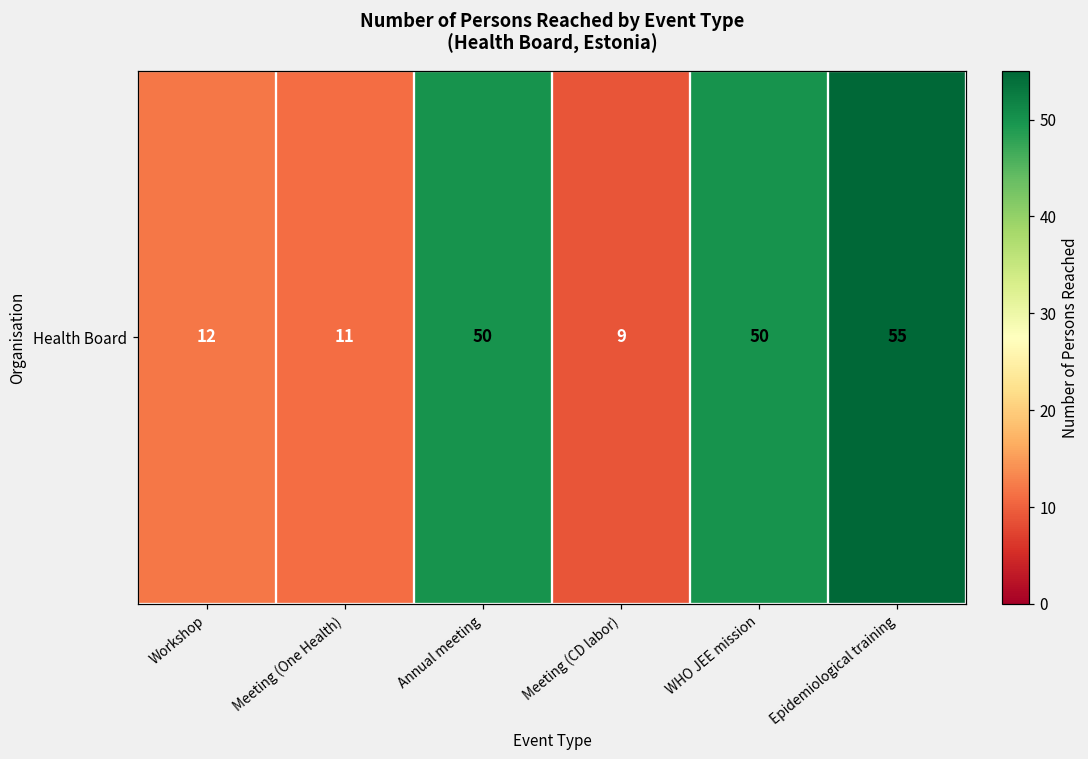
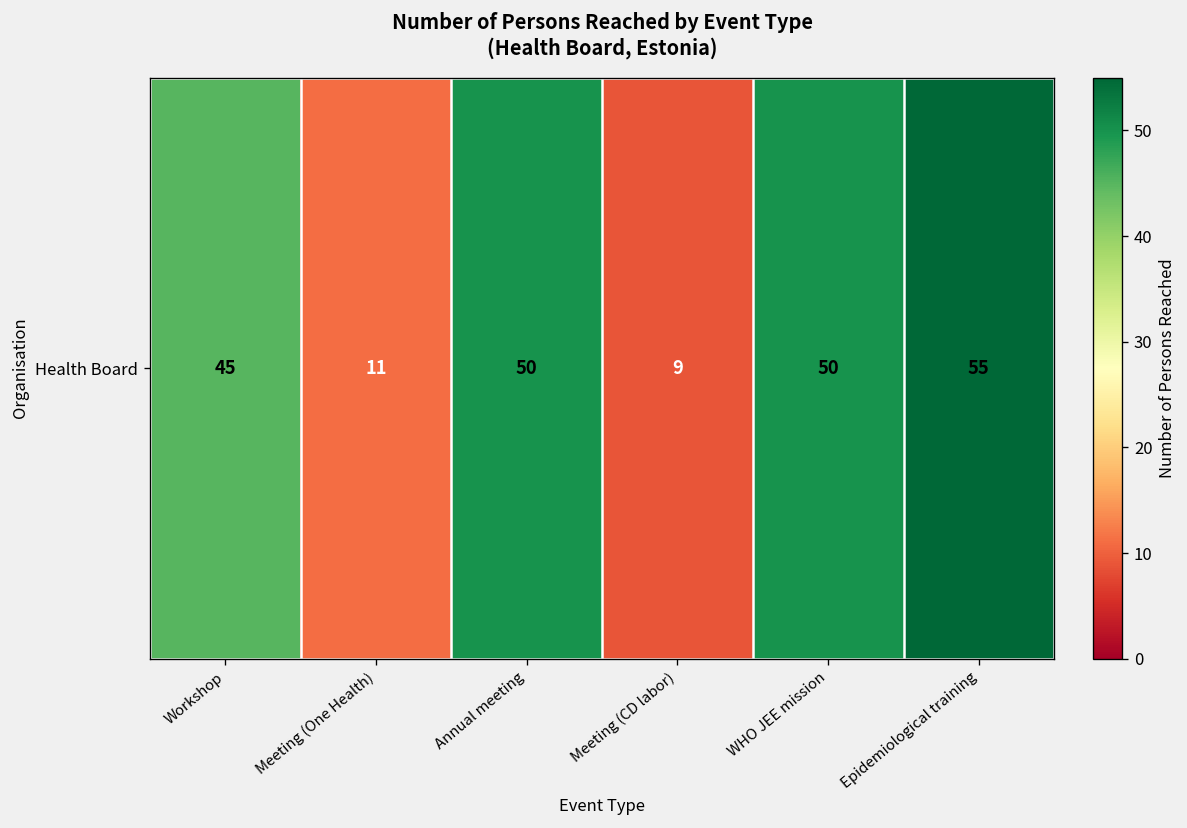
  {
    "Health Board": {
-     "Workshop": 12,
+     "Workshop": 45,
      "Meeting (One Health)": 11,
      "Annual meeting": 50,
      "Meeting (CD labor)": 9,
      "WHO JEE mission": 50,
      "Epidemiological training": 55
    }
  }
